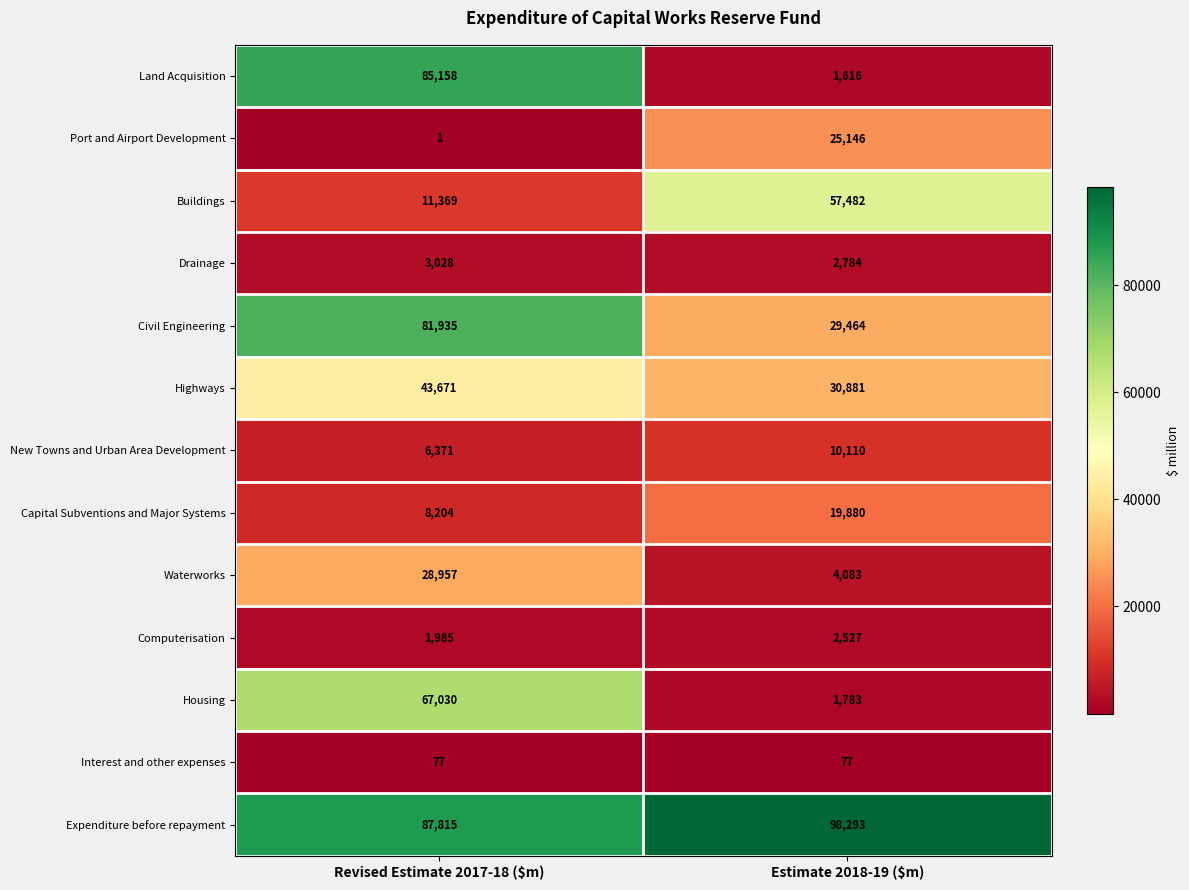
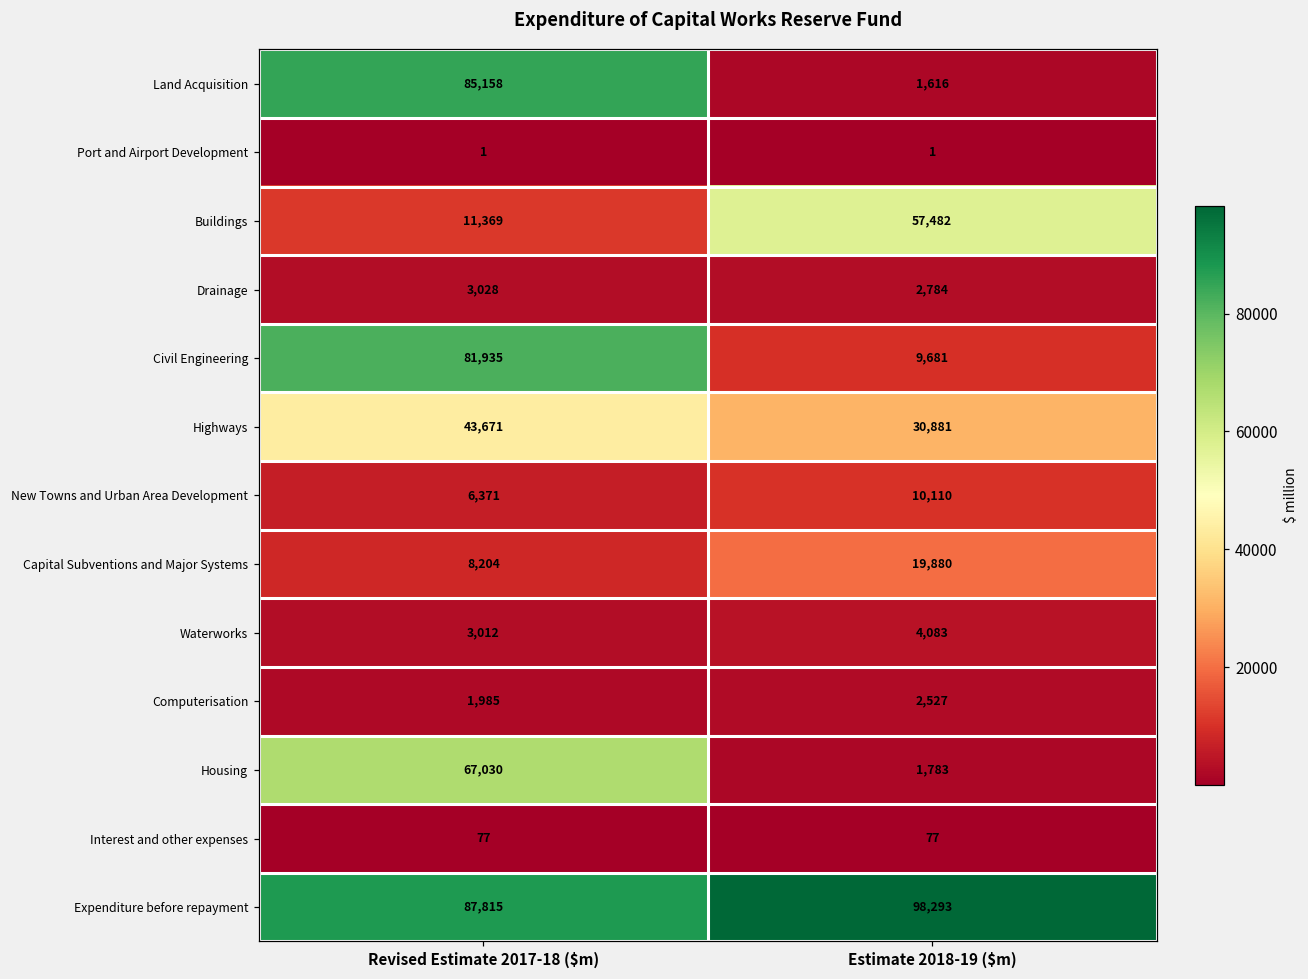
  {
    "Land Acquisition": {
      "Revised Estimate 2017-18 ($m)": "85,158",
      "Estimate 2018-19 ($m)": "1,616"
    },
    "Port and Airport Development": {
      "Revised Estimate 2017-18 ($m)": "1",
-     "Estimate 2018-19 ($m)": "25,146"
+     "Estimate 2018-19 ($m)": "1"
    },
    "Buildings": {
      "Revised Estimate 2017-18 ($m)": "11,369",
      "Estimate 2018-19 ($m)": "57,482"
    },
    "Drainage": {
      "Revised Estimate 2017-18 ($m)": "3,028",
      "Estimate 2018-19 ($m)": "2,784"
    },
    "Civil Engineering": {
      "Revised Estimate 2017-18 ($m)": "81,935",
-     "Estimate 2018-19 ($m)": "29,464"
+     "Estimate 2018-19 ($m)": "9,681"
    },
    "Highways": {
      "Revised Estimate 2017-18 ($m)": "43,671",
      "Estimate 2018-19 ($m)": "30,881"
    },
    "New Towns and Urban Area Development": {
      "Revised Estimate 2017-18 ($m)": "6,371",
      "Estimate 2018-19 ($m)": "10,110"
    },
    "Capital Subventions and Major Systems": {
      "Revised Estimate 2017-18 ($m)": "8,204",
      "Estimate 2018-19 ($m)": "19,880"
    },
    "Waterworks": {
-     "Revised Estimate 2017-18 ($m)": "28,957",
+     "Revised Estimate 2017-18 ($m)": "3,012",
      "Estimate 2018-19 ($m)": "4,083"
    },
    "Computerisation": {
      "Revised Estimate 2017-18 ($m)": "1,985",
      "Estimate 2018-19 ($m)": "2,527"
    },
    "Housing": {
      "Revised Estimate 2017-18 ($m)": "67,030",
      "Estimate 2018-19 ($m)": "1,783"
    },
    "Interest and other expenses": {
      "Revised Estimate 2017-18 ($m)": "77",
      "Estimate 2018-19 ($m)": "77"
    },
    "Expenditure before repayment": {
      "Revised Estimate 2017-18 ($m)": "87,815",
      "Estimate 2018-19 ($m)": "98,293"
    }
  }
